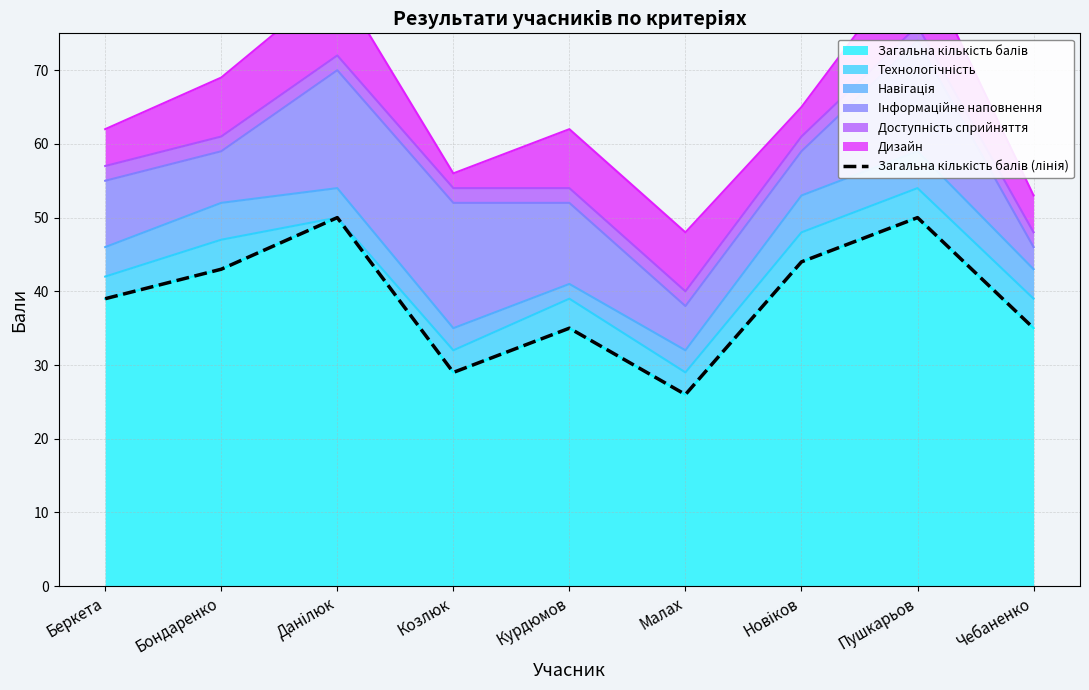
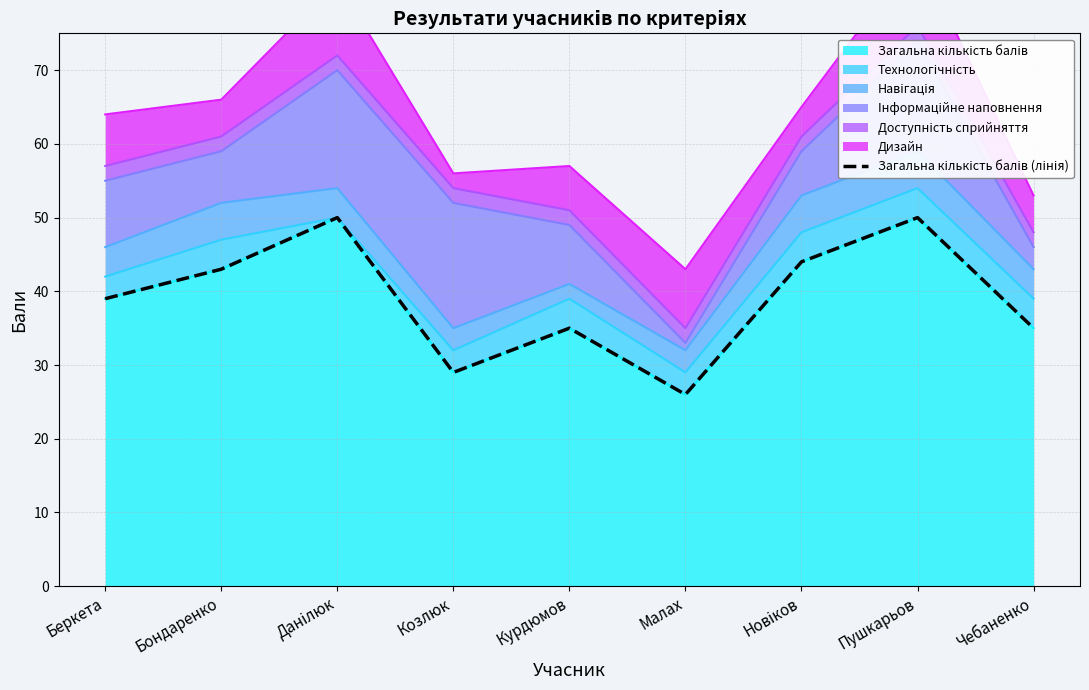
  {
    "Інформаційне наповнення": {
      "Беркета": 9,
      "Бондаренко": 7,
      "Данілюк": 16,
      "Козлюк": 17,
-     "Курдюмов": 11,
-     "Малах": 6,
+     "Курдюмов": 8,
+     "Малах": 1,
      "Новіков": 6,
      "Чебаненко": 3
    },
    "Доступність сприйняття": {
      "Беркета": 2,
      "Бондаренко": 2,
      "Данілюк": 2,
      "Козлюк": 2,
      "Курдюмов": 2,
      "Малах": 2,
      "Новіков": 2,
      "Чебаненко": 2
    },
    "Дизайн": {
-     "Беркета": 5,
-     "Бондаренко": 8,
+     "Беркета": 7,
+     "Бондаренко": 5,
      "Козлюк": 2,
-     "Курдюмов": 8,
+     "Курдюмов": 6,
      "Малах": 8,
      "Новіков": 4,
      "Чебаненко": 5
    }
  }
